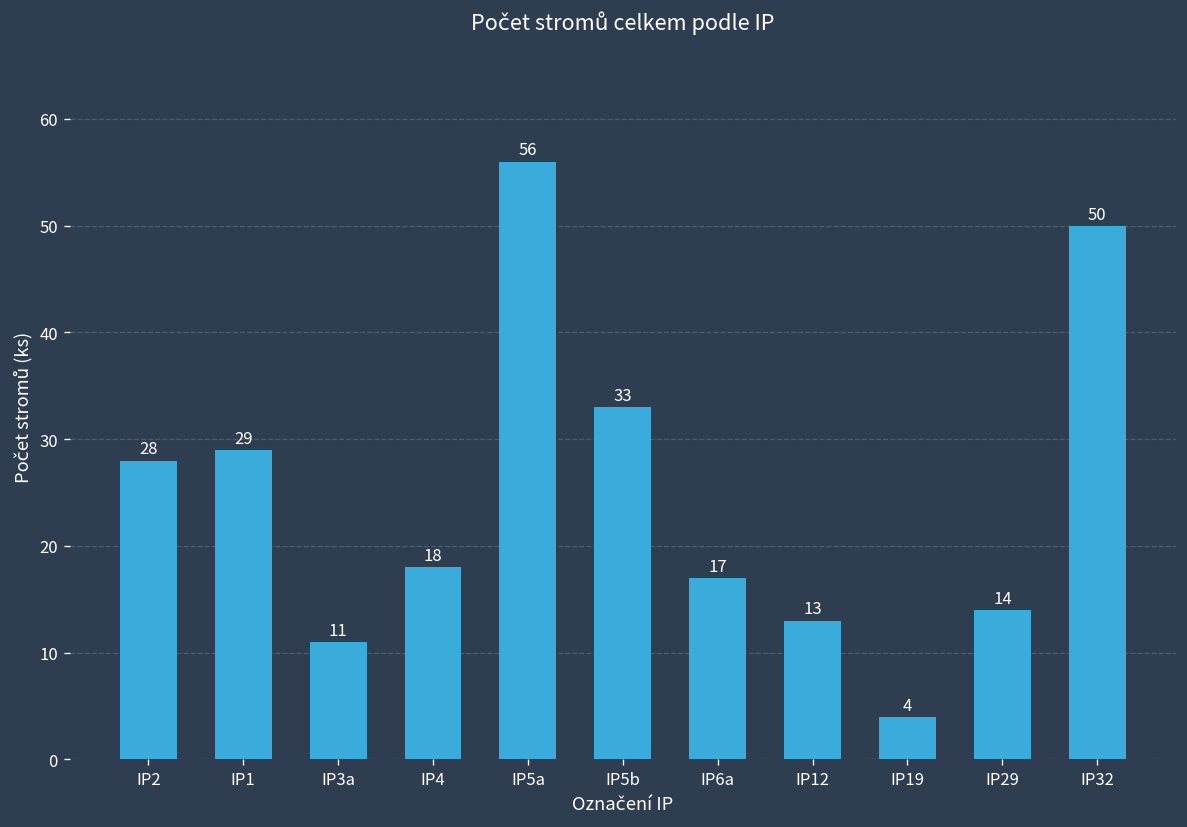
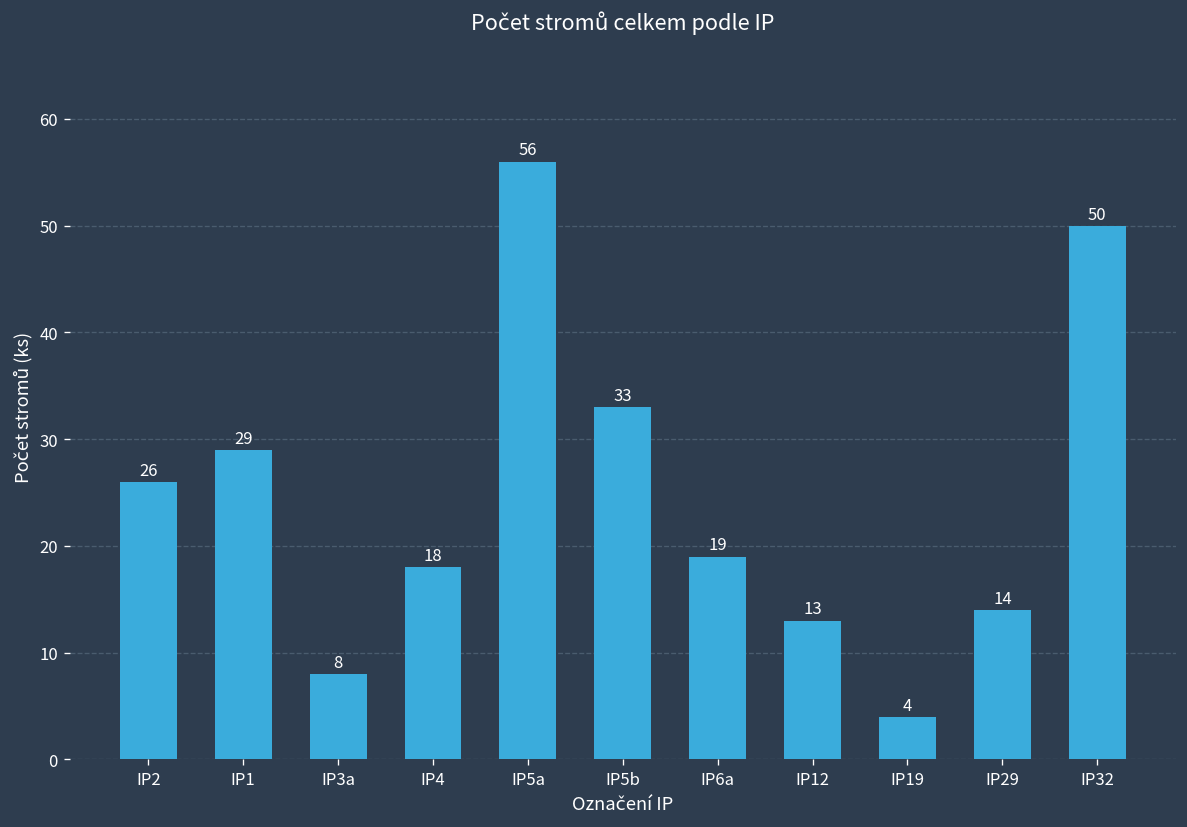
  {
-   "IP2": 28,
+   "IP2": 26,
    "IP1": 29,
-   "IP3a": 11,
+   "IP3a": 8,
    "IP4": 18,
    "IP5a": 56,
    "IP5b": 33,
-   "IP6a": 17,
+   "IP6a": 19,
    "IP12": 13,
    "IP19": 4,
    "IP29": 14,
    "IP32": 50
  }
